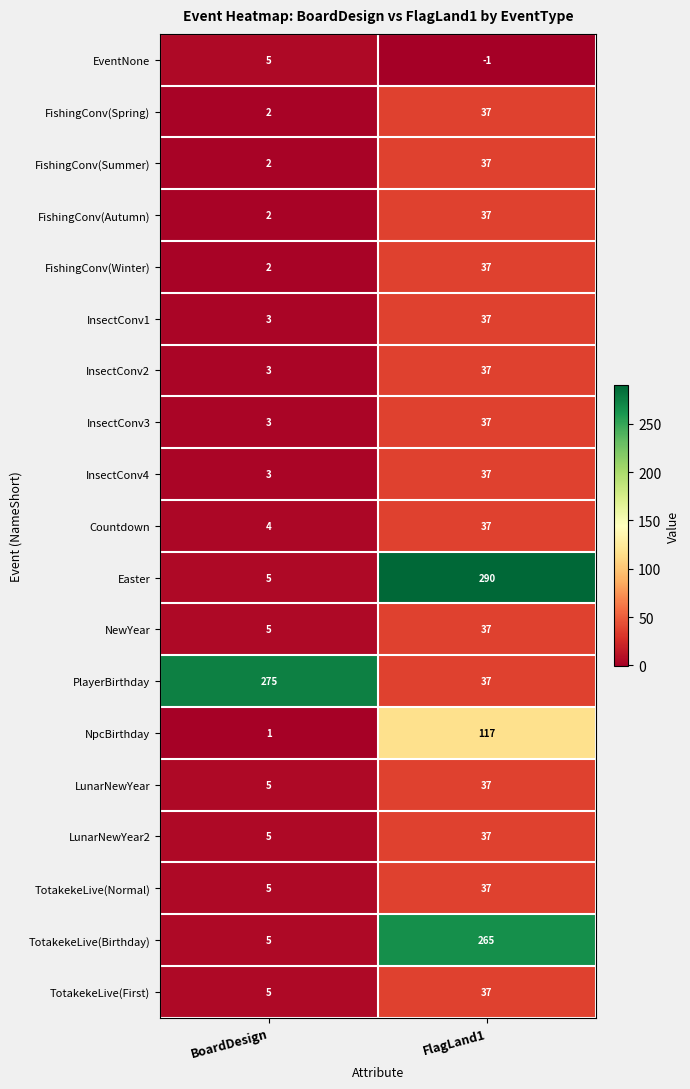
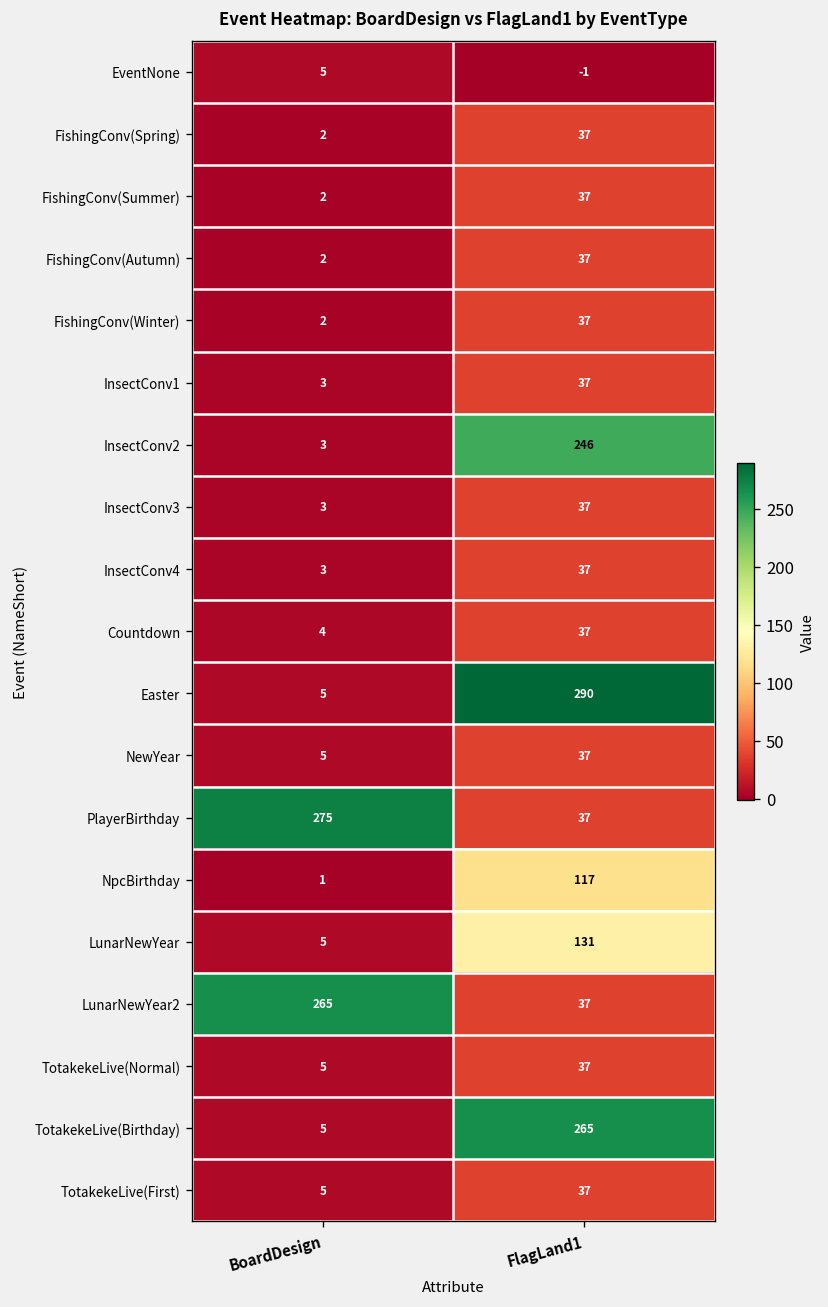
  {
    "EventNone": {
      "BoardDesign": 5,
      "FlagLand1": -1
    },
    "FishingConv(Spring)": {
      "BoardDesign": 2,
      "FlagLand1": 37
    },
    "FishingConv(Summer)": {
      "BoardDesign": 2,
      "FlagLand1": 37
    },
    "FishingConv(Autumn)": {
      "BoardDesign": 2,
      "FlagLand1": 37
    },
    "FishingConv(Winter)": {
      "BoardDesign": 2,
      "FlagLand1": 37
    },
    "InsectConv1": {
      "BoardDesign": 3,
      "FlagLand1": 37
    },
    "InsectConv2": {
      "BoardDesign": 3,
-     "FlagLand1": 37
+     "FlagLand1": 246
    },
    "InsectConv3": {
      "BoardDesign": 3,
      "FlagLand1": 37
    },
    "InsectConv4": {
      "BoardDesign": 3,
      "FlagLand1": 37
    },
    "Countdown": {
      "BoardDesign": 4,
      "FlagLand1": 37
    },
    "Easter": {
      "BoardDesign": 5,
      "FlagLand1": 290
    },
    "NewYear": {
      "BoardDesign": 5,
      "FlagLand1": 37
    },
    "PlayerBirthday": {
      "BoardDesign": 275,
      "FlagLand1": 37
    },
    "NpcBirthday": {
      "BoardDesign": 1,
      "FlagLand1": 117
    },
    "LunarNewYear": {
      "BoardDesign": 5,
-     "FlagLand1": 37
+     "FlagLand1": 131
    },
    "LunarNewYear2": {
-     "BoardDesign": 5,
+     "BoardDesign": 265,
      "FlagLand1": 37
    },
    "TotakekeLive(Normal)": {
      "BoardDesign": 5,
      "FlagLand1": 37
    },
    "TotakekeLive(Birthday)": {
      "BoardDesign": 5,
      "FlagLand1": 265
    },
    "TotakekeLive(First)": {
      "BoardDesign": 5,
      "FlagLand1": 37
    }
  }
